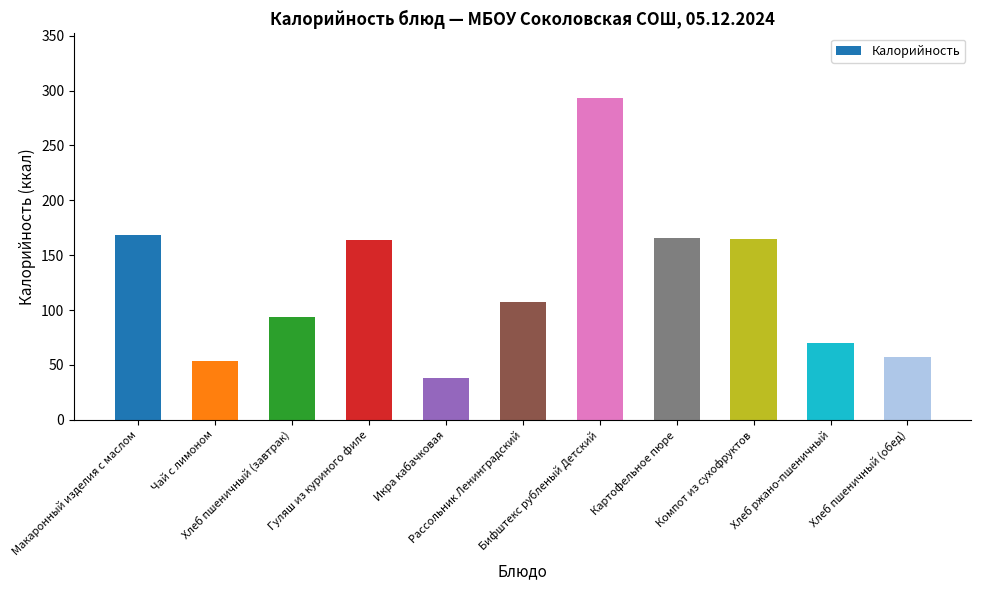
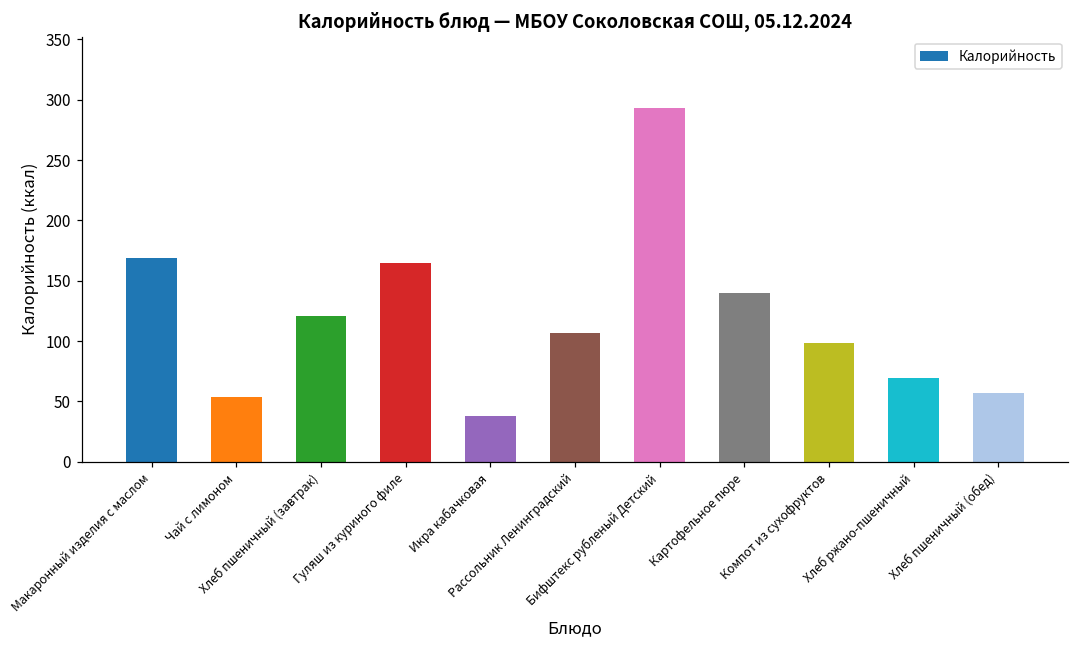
  {
    "Макаронный изделия с маслом": 169,
    "Чай с лимоном": 54,
-   "Хлеб пшеничный (завтрак)": 94,
+   "Хлеб пшеничный (завтрак)": 120,
    "Гуляш из куриного филе": 164,
    "Икра кабачковая": 38,
    "Рассольник Ленинградский": 107,
    "Бифштекс рубленый Детский": 293,
-   "Картофельное пюре": 166,
-   "Компот из сухофруктов": 164,
+   "Картофельное пюре": 140,
+   "Компот из сухофруктов": 99,
    "Хлеб ржано-пшеничный": 70,
    "Хлеб пшеничный (обед)": 57
  }
